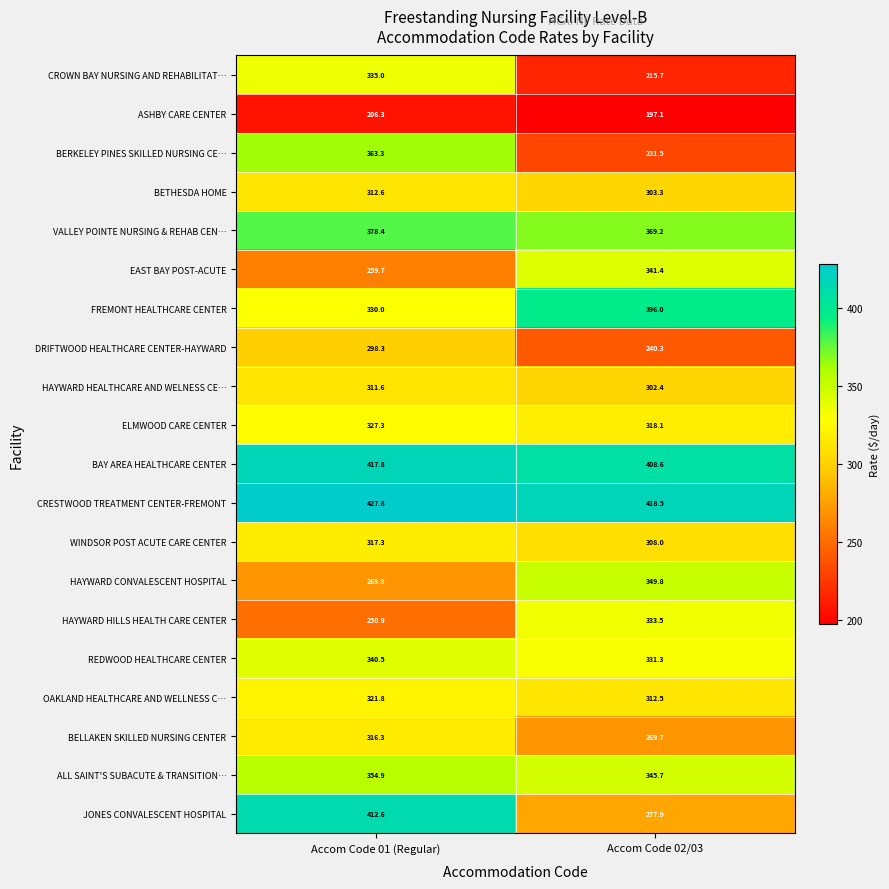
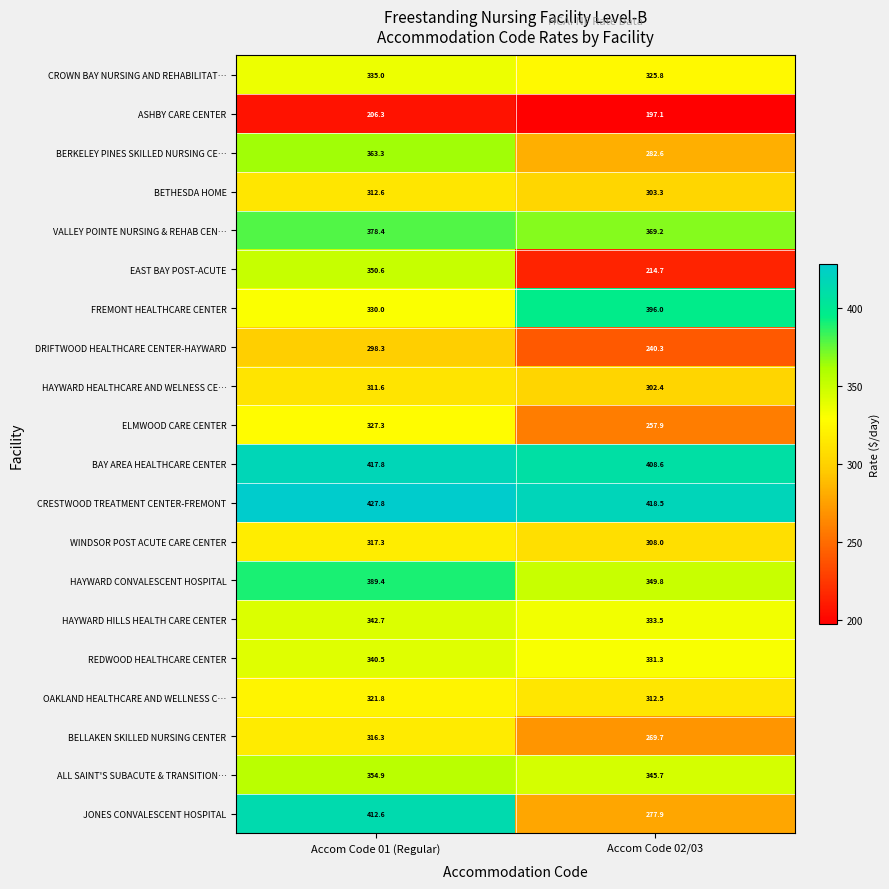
  {
    "CROWN BAY NURSING AND REHABILITAT…": {
      "Accom Code 01 (Regular)": 335.0,
-     "Accom Code 02/03": 215.7
+     "Accom Code 02/03": 325.8
    },
    "ASHBY CARE CENTER": {
      "Accom Code 01 (Regular)": 206.3,
      "Accom Code 02/03": 197.1
    },
    "BERKELEY PINES SKILLED NURSING CE…": {
      "Accom Code 01 (Regular)": 363.3,
-     "Accom Code 02/03": 231.5
+     "Accom Code 02/03": 282.6
    },
    "BETHESDA HOME": {
      "Accom Code 01 (Regular)": 312.6,
      "Accom Code 02/03": 303.3
    },
    "VALLEY POINTE NURSING & REHAB CEN…": {
      "Accom Code 01 (Regular)": 378.4,
      "Accom Code 02/03": 369.2
    },
    "EAST BAY POST-ACUTE": {
-     "Accom Code 01 (Regular)": 259.7,
-     "Accom Code 02/03": 341.4
+     "Accom Code 01 (Regular)": 350.6,
+     "Accom Code 02/03": 214.7
    },
    "FREMONT HEALTHCARE CENTER": {
      "Accom Code 01 (Regular)": 330.0,
      "Accom Code 02/03": 396.0
    },
    "DRIFTWOOD HEALTHCARE CENTER-HAYWARD": {
      "Accom Code 01 (Regular)": 298.3,
      "Accom Code 02/03": 240.3
    },
    "HAYWARD HEALTHCARE AND WELNESS CE…": {
      "Accom Code 01 (Regular)": 311.6,
      "Accom Code 02/03": 302.4
    },
    "ELMWOOD CARE CENTER": {
      "Accom Code 01 (Regular)": 327.3,
-     "Accom Code 02/03": 318.1
+     "Accom Code 02/03": 257.9
    },
    "BAY AREA HEALTHCARE CENTER": {
      "Accom Code 01 (Regular)": 417.8,
      "Accom Code 02/03": 408.6
    },
    "CRESTWOOD TREATMENT CENTER-FREMONT": {
      "Accom Code 01 (Regular)": 427.8,
      "Accom Code 02/03": 418.5
    },
    "WINDSOR POST ACUTE CARE CENTER": {
      "Accom Code 01 (Regular)": 317.3,
      "Accom Code 02/03": 308.0
    },
    "HAYWARD CONVALESCENT HOSPITAL": {
-     "Accom Code 01 (Regular)": 269.9,
+     "Accom Code 01 (Regular)": 389.4,
      "Accom Code 02/03": 349.8
    },
    "HAYWARD HILLS HEALTH CARE CENTER": {
-     "Accom Code 01 (Regular)": 250.9,
+     "Accom Code 01 (Regular)": 342.7,
      "Accom Code 02/03": 333.5
    },
    "REDWOOD HEALTHCARE CENTER": {
      "Accom Code 01 (Regular)": 340.5,
      "Accom Code 02/03": 331.3
    },
    "OAKLAND HEALTHCARE AND WELLNESS C…": {
      "Accom Code 01 (Regular)": 321.8,
      "Accom Code 02/03": 312.5
    },
    "BELLAKEN SKILLED NURSING CENTER": {
      "Accom Code 01 (Regular)": 316.3,
      "Accom Code 02/03": 269.7
    },
    "ALL SAINT'S SUBACUTE & TRANSITION…": {
      "Accom Code 01 (Regular)": 354.9,
      "Accom Code 02/03": 345.7
    },
    "JONES CONVALESCENT HOSPITAL": {
      "Accom Code 01 (Regular)": 412.6,
      "Accom Code 02/03": 277.9
    }
  }
